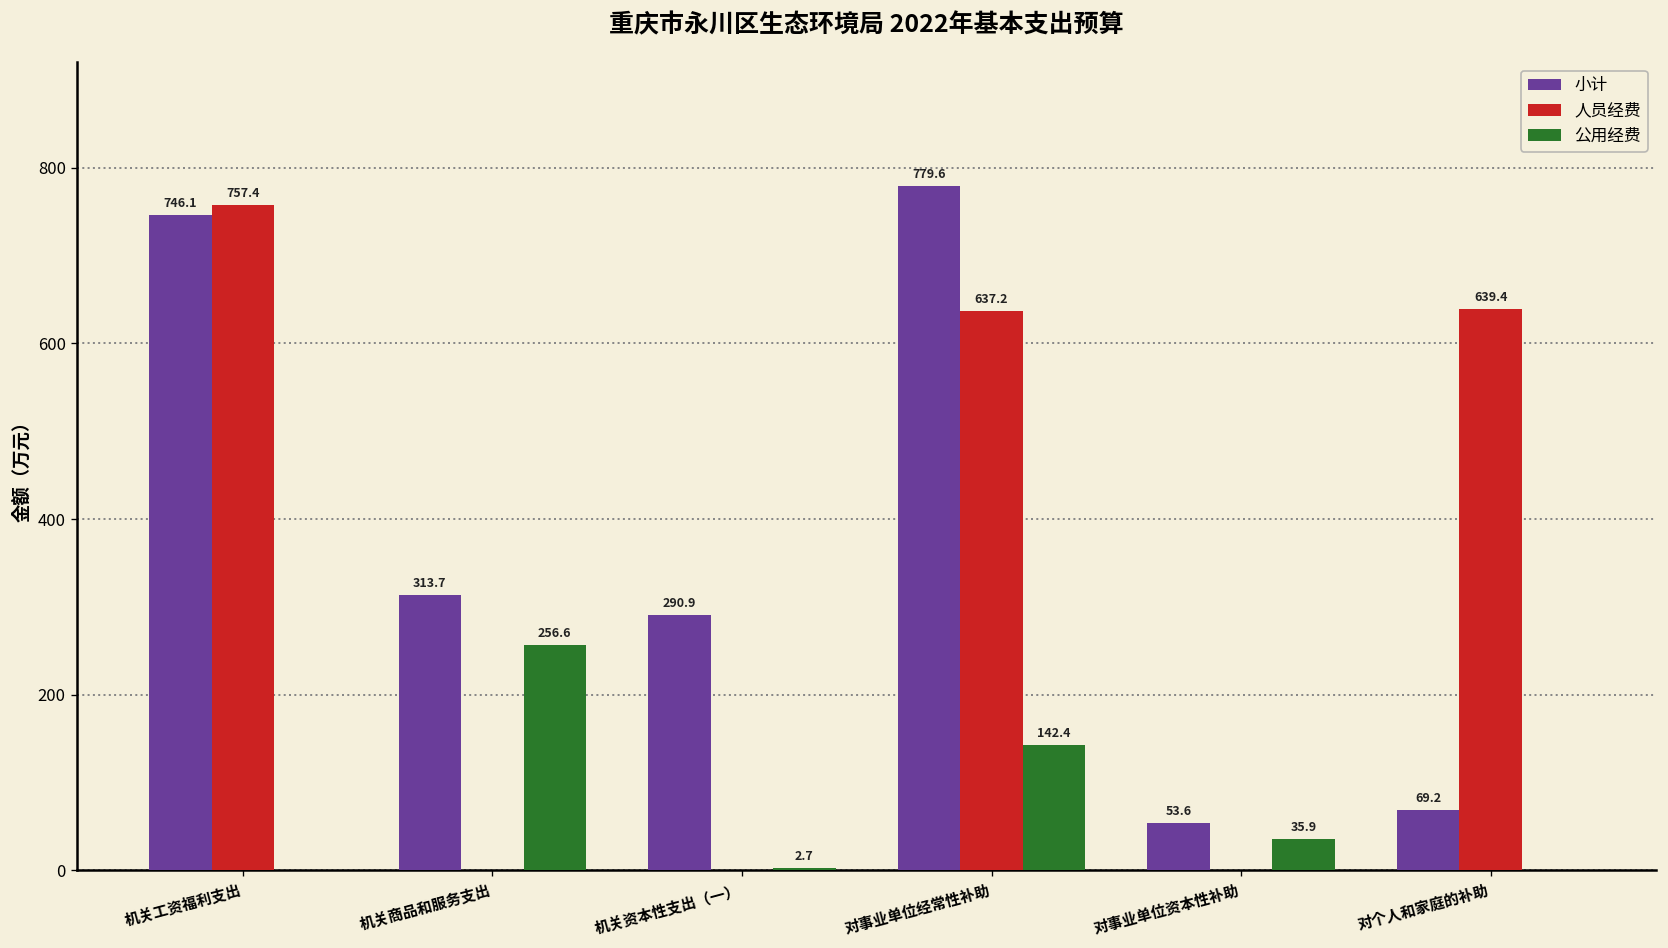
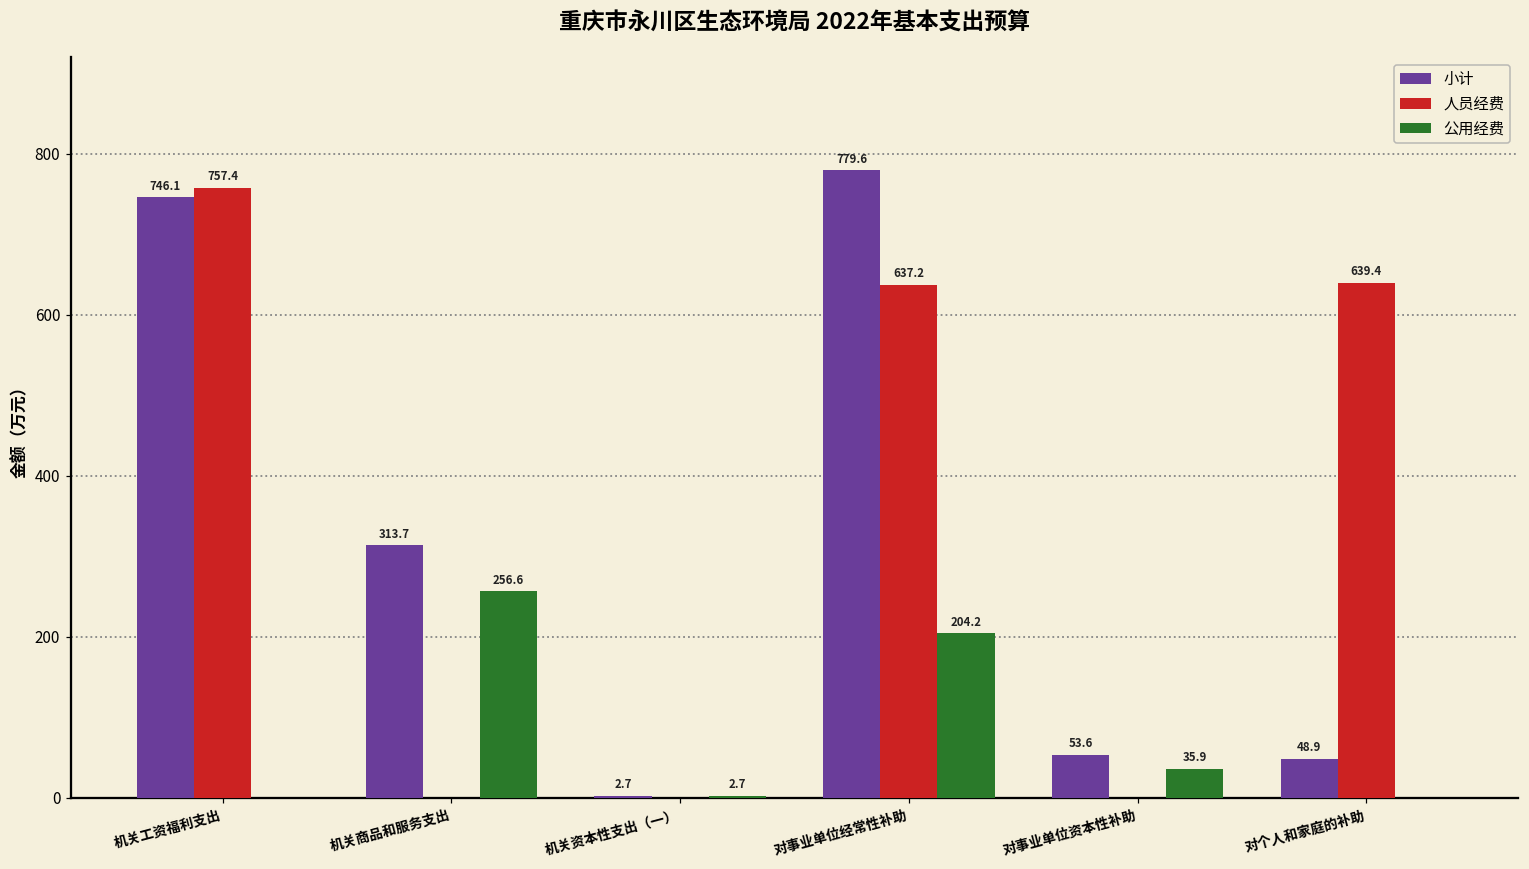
  {
    "小计": {
      "机关工资福利支出": 746.1,
      "机关商品和服务支出": 313.7,
-     "机关资本性支出（一）": 290.9,
+     "机关资本性支出（一）": 2.7,
      "对事业单位经常性补助": 779.6,
      "对事业单位资本性补助": 53.6,
-     "对个人和家庭的补助": 69.2
+     "对个人和家庭的补助": 48.9
    },
    "人员经费": {
      "机关工资福利支出": 757.4,
      "对事业单位经常性补助": 637.2,
      "对个人和家庭的补助": 639.4
    },
    "公用经费": {
      "机关商品和服务支出": 256.6,
      "机关资本性支出（一）": 2.7,
-     "对事业单位经常性补助": 142.4,
+     "对事业单位经常性补助": 204.2,
      "对事业单位资本性补助": 35.9
    }
  }
